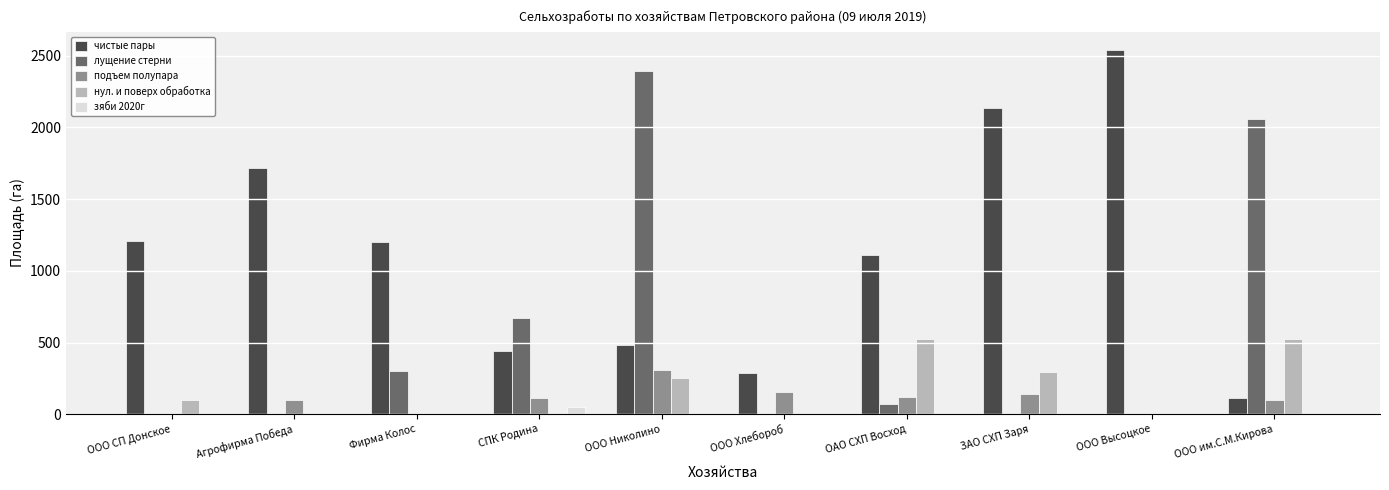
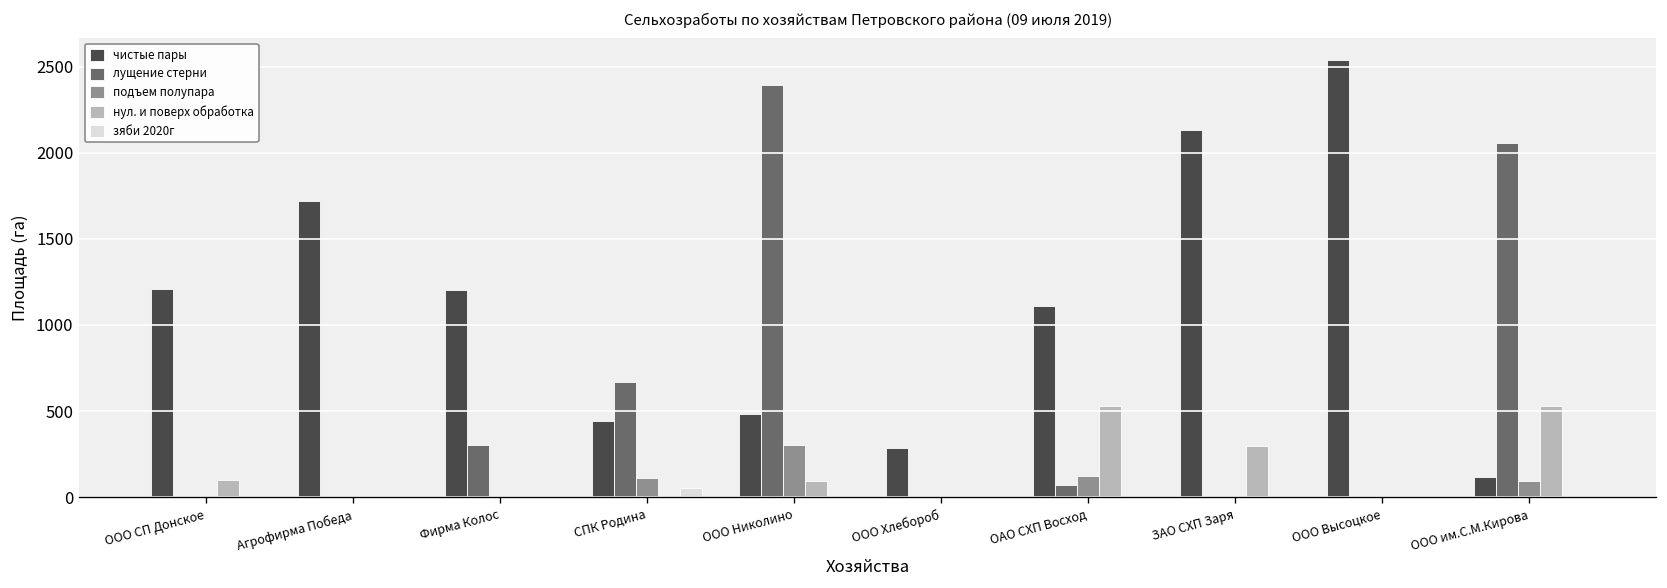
  {
    "подъем полупара": {
      "ООО СП Донское": 0,
-     "Агрофирма Победа": 100,
+     "Агрофирма Победа": 0,
      "Фирма Колос": 0,
      "СПК Родина": 110,
      "ООО Николино": 310,
-     "ООО Хлебороб": 150,
+     "ООО Хлебороб": 0,
      "ОАО СХП Восход": 120,
-     "ЗАО СХП Заря": 140,
+     "ЗАО СХП Заря": 0,
      "ООО Высоцкое": 0,
      "ООО им.С.М.Кирова": 100
    },
    "нул. и поверх обработка": {
      "ООО СП Донское": 100,
      "Агрофирма Победа": 0,
      "Фирма Колос": 0,
      "СПК Родина": 0,
-     "ООО Николино": 250,
+     "ООО Николино": 90,
      "ООО Хлебороб": 0,
      "ОАО СХП Восход": 530,
      "ЗАО СХП Заря": 300,
      "ООО Высоцкое": 0,
      "ООО им.С.М.Кирова": 530
    },
    "зяби 2020г": {
      "ООО СП Донское": 0,
      "Агрофирма Победа": 0,
      "Фирма Колос": 0,
      "СПК Родина": 50,
      "ООО Николино": 0,
      "ООО Хлебороб": 0,
      "ОАО СХП Восход": 0,
      "ЗАО СХП Заря": 0,
      "ООО Высоцкое": 0,
      "ООО им.С.М.Кирова": 0
    }
  }
